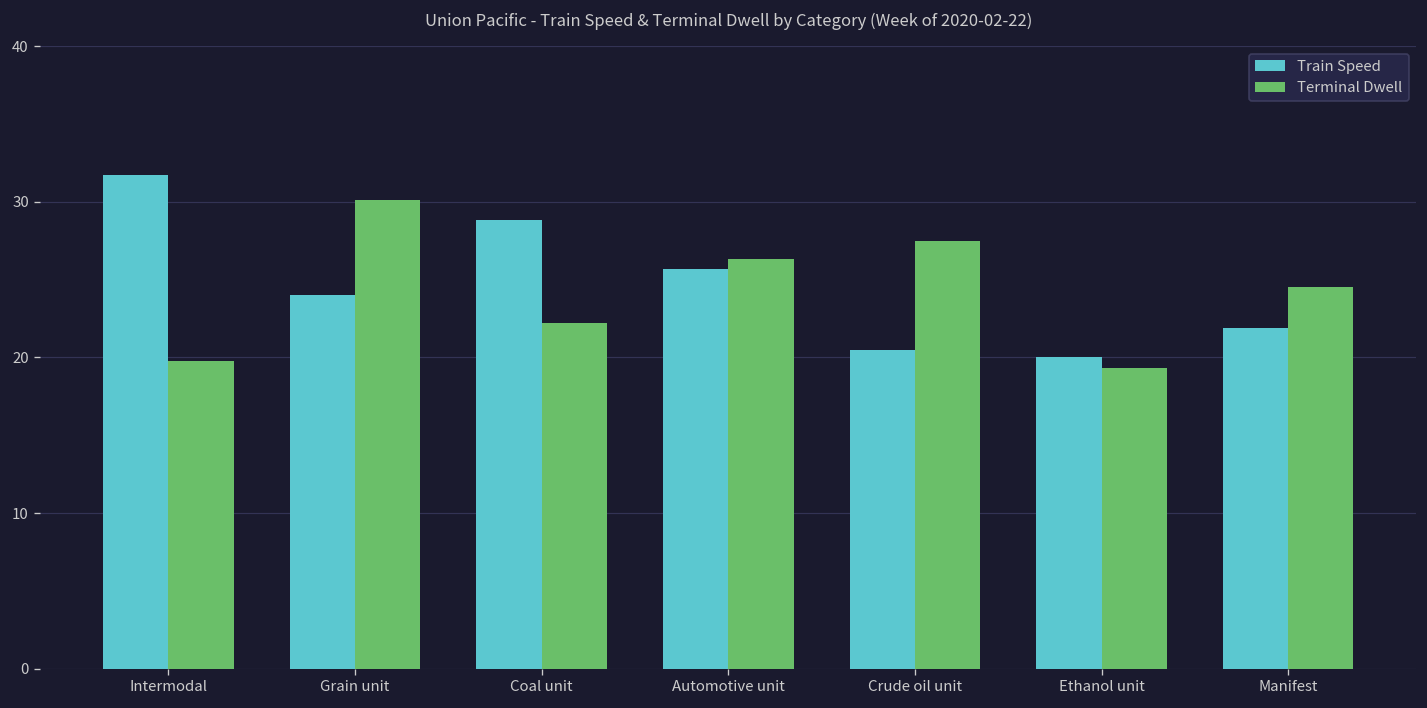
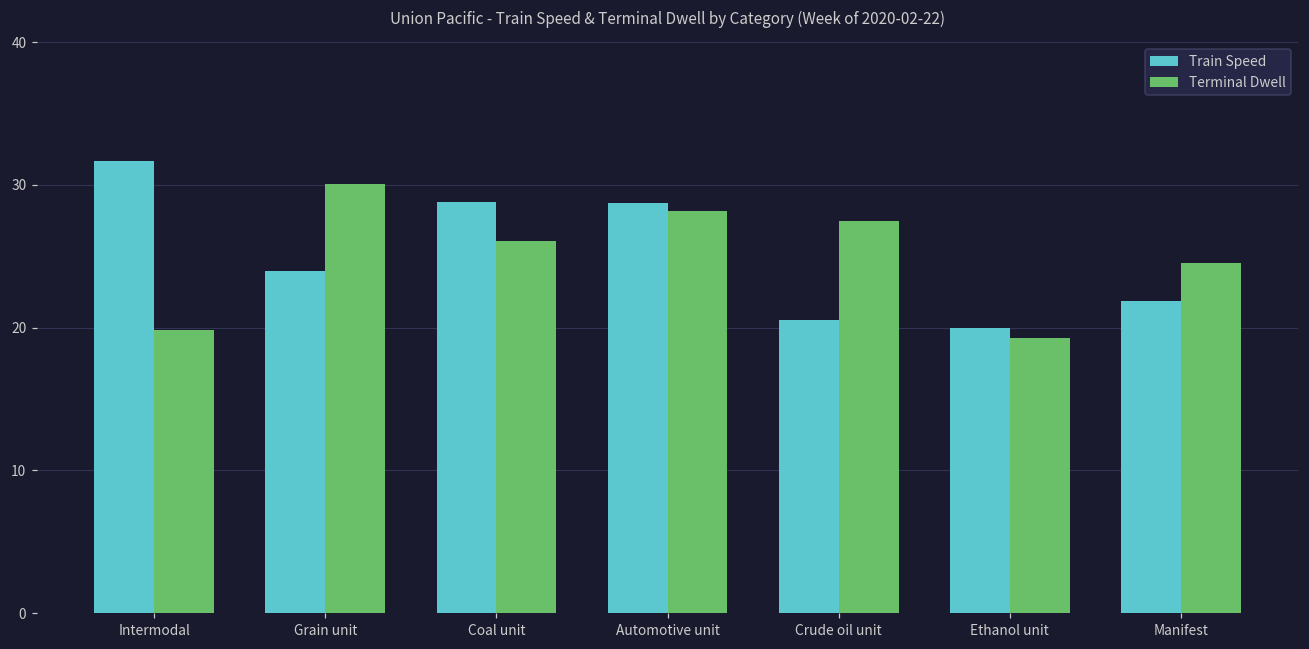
  {
    "Train Speed": {
      "Intermodal": 31.7,
      "Grain unit": 24.0,
      "Coal unit": 28.8,
-     "Automotive unit": 25.7,
+     "Automotive unit": 28.7,
      "Crude oil unit": 20.5,
      "Ethanol unit": 20.0,
      "Manifest": 21.9
    },
    "Terminal Dwell": {
      "Intermodal": 19.8,
      "Grain unit": 30.1,
-     "Coal unit": 22.2,
-     "Automotive unit": 26.3,
+     "Coal unit": 26.1,
+     "Automotive unit": 28.2,
      "Crude oil unit": 27.5,
      "Ethanol unit": 19.3,
      "Manifest": 24.5
    }
  }
